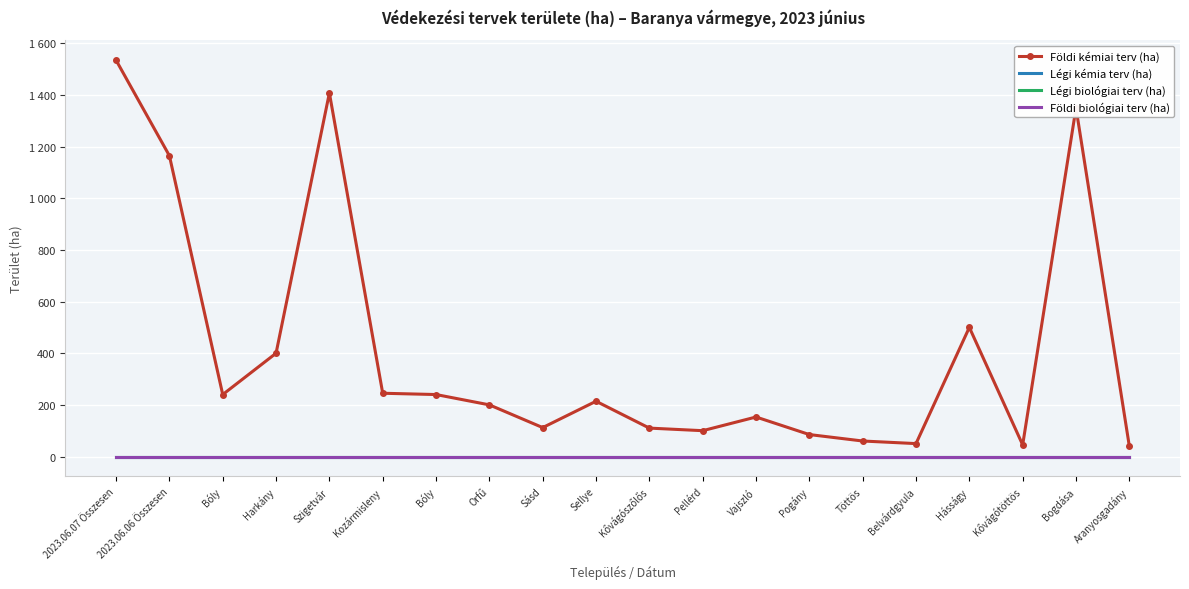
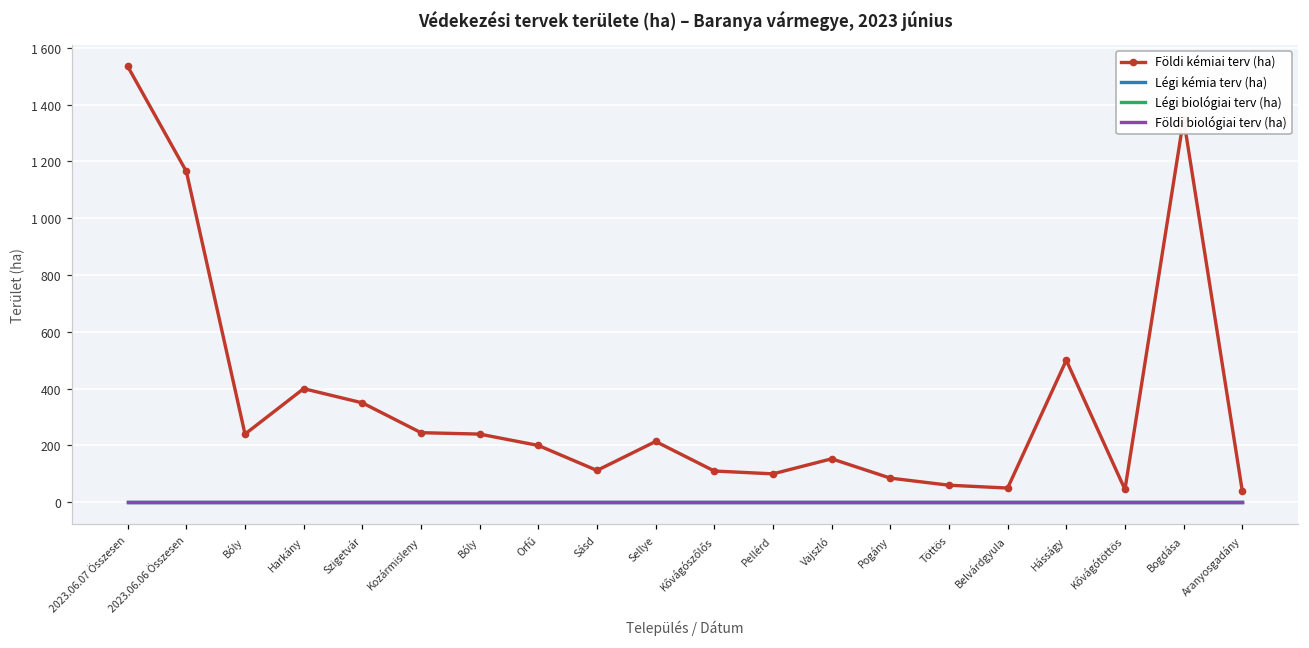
  {
    "Földi kémiai terv (ha)": {
      "2023.06.07 Összesen": 1540,
      "2023.06.06 Összesen": 1170,
      "Harkány": 400,
-     "Szigetvár": 1410,
+     "Szigetvár": 350,
      "Kozármisleny": 250,
      "Orfű": 200,
      "Sásd": 110,
      "Sellye": 210,
      "Kővágószőlős": 110,
      "Pellérd": 100,
      "Vajszló": 150,
      "Pogány": 90,
      "Töttös": 60,
      "Belvárdgyula": 50,
      "Hásságy": 500,
      "Kővágótöttös": 50,
      "Aranyosgadány": 40
    },
    "Földi biológiai terv (ha)": {
      "2023.06.07 Összesen": 0,
      "2023.06.06 Összesen": 0,
      "Harkány": 0,
      "Szigetvár": 0,
      "Kozármisleny": 0,
      "Orfű": 0,
      "Sásd": 0,
      "Sellye": 0,
      "Kővágószőlős": 0,
      "Pellérd": 0,
      "Vajszló": 0,
      "Pogány": 0,
      "Töttös": 0,
      "Belvárdgyula": 0,
      "Hásságy": 0,
      "Kővágótöttös": 0,
      "Bogdása": 0,
      "Aranyosgadány": 0
    }
  }
